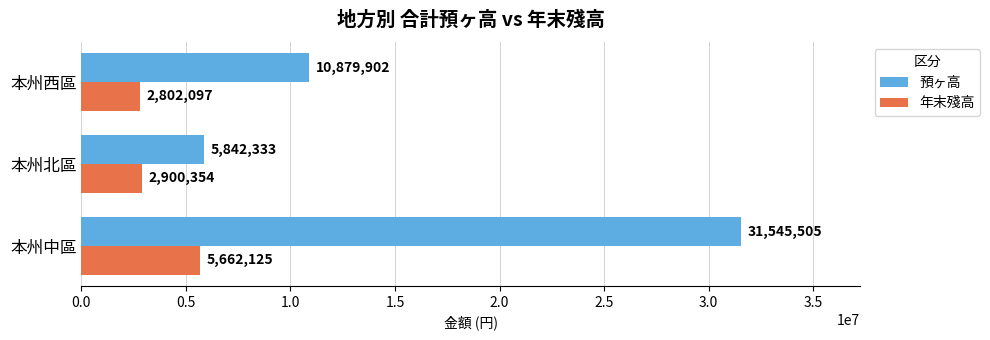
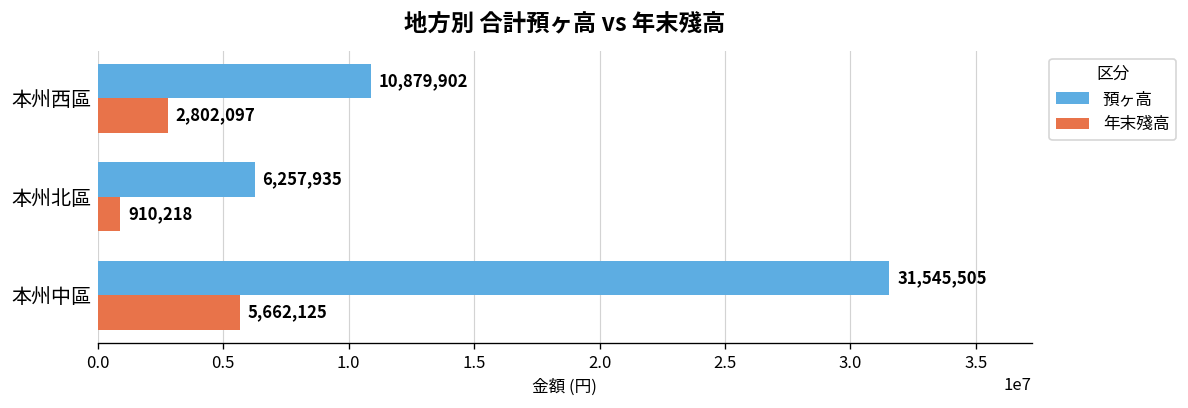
  {
    "預ヶ高": {
      "本州西區": "10,879,902",
-     "本州北區": "5,842,333",
+     "本州北區": "6,257,935",
      "本州中區": "31,545,505"
    },
    "年末殘高": {
      "本州西區": "2,802,097",
-     "本州北區": "2,900,354",
+     "本州北區": "910,218",
      "本州中區": "5,662,125"
    }
  }
